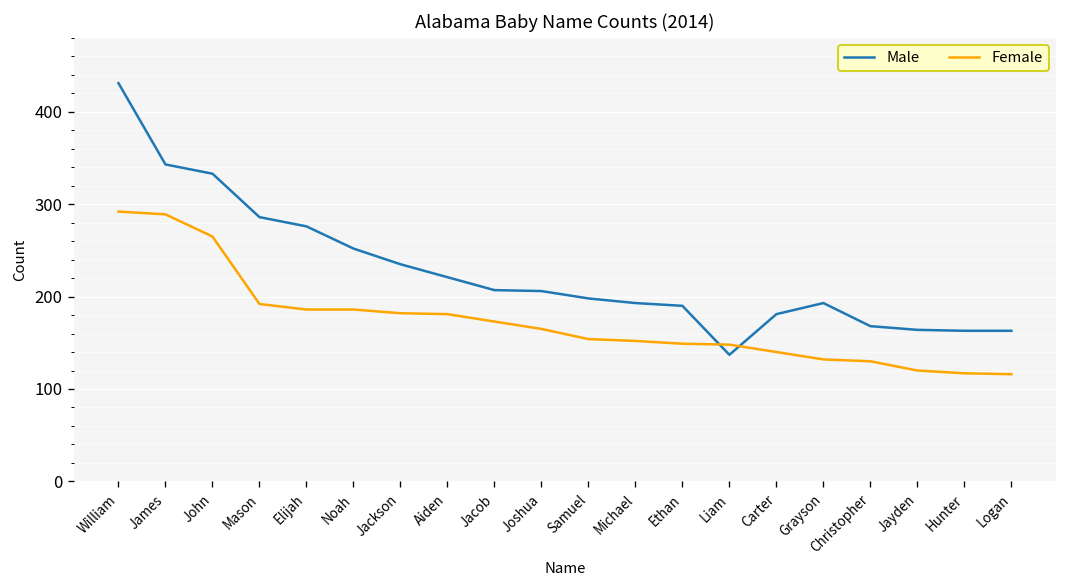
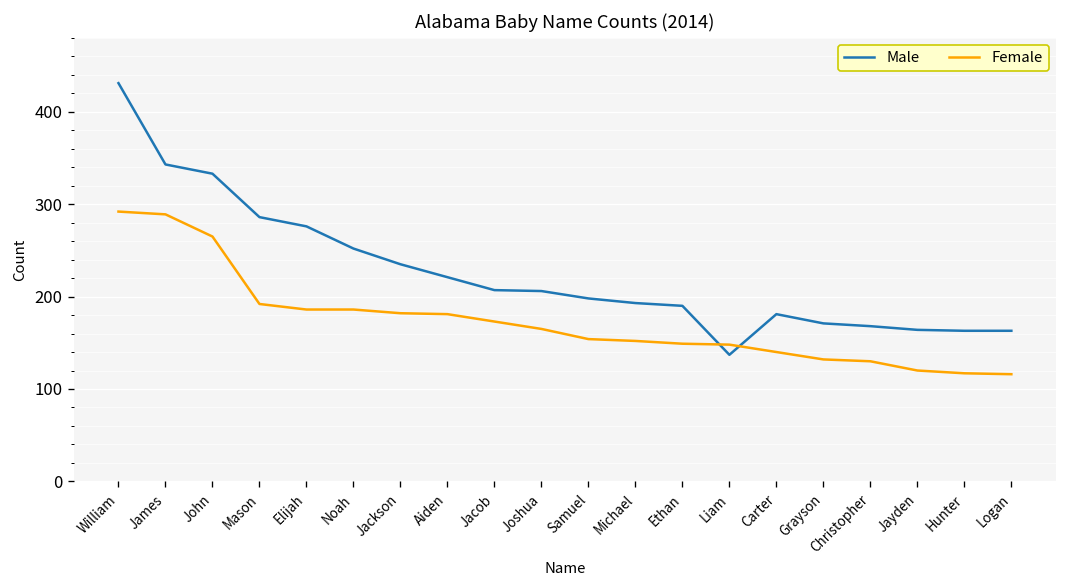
  {
    "Male": {
      "William": 430,
      "James": 340,
      "John": 330,
      "Mason": 290,
      "Elijah": 280,
      "Noah": 250,
      "Jackson": 240,
      "Aiden": 220,
      "Jacob": 210,
      "Joshua": 210,
      "Samuel": 200,
      "Michael": 190,
      "Ethan": 190,
      "Liam": 140,
      "Carter": 180,
-     "Grayson": 190,
+     "Grayson": 170,
      "Christopher": 170,
      "Jayden": 160,
      "Hunter": 160,
      "Logan": 160
    },
    "Female": {
      "William": 290,
      "James": 290,
      "John": 270,
      "Mason": 190,
      "Elijah": 190,
      "Noah": 190,
      "Jackson": 180,
      "Aiden": 180,
      "Jacob": 170,
      "Joshua": 170,
      "Samuel": 150,
      "Michael": 150,
      "Ethan": 150,
      "Liam": 150,
      "Carter": 140,
      "Grayson": 130,
      "Christopher": 130,
      "Jayden": 120,
      "Hunter": 120,
      "Logan": 120
    }
  }
